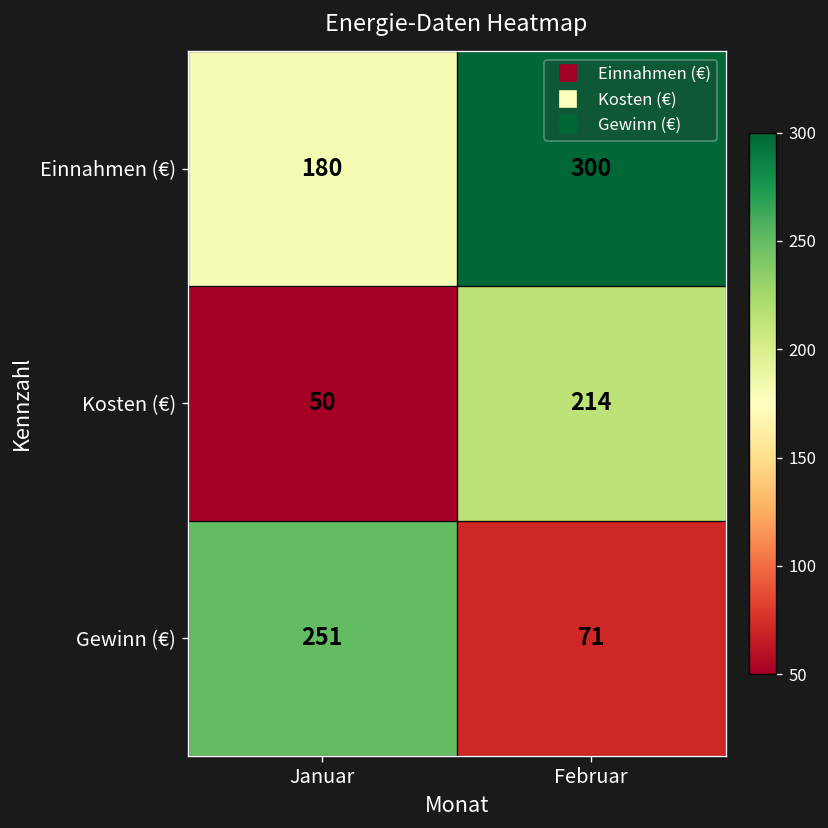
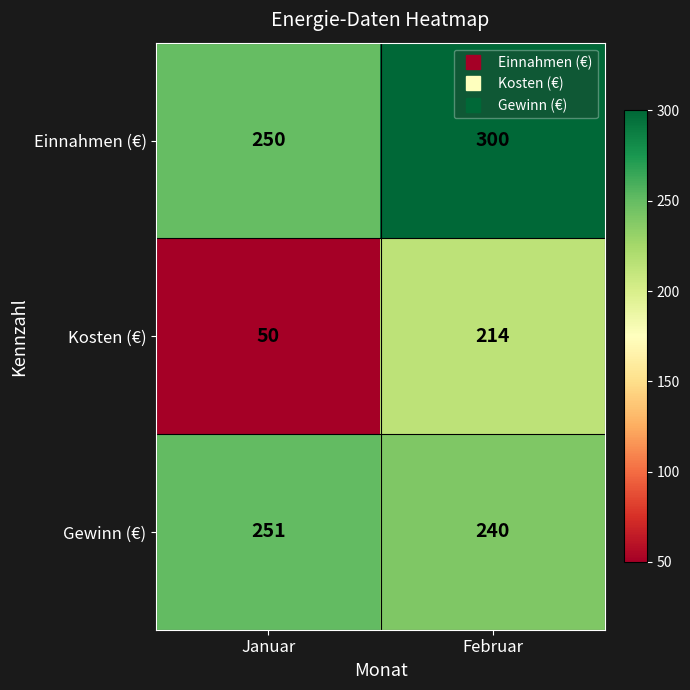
  {
    "Einnahmen (€)": {
-     "Januar": 180,
+     "Januar": 250,
      "Februar": 300
    },
    "Kosten (€)": {
      "Januar": 50,
      "Februar": 214
    },
    "Gewinn (€)": {
      "Januar": 251,
-     "Februar": 71
+     "Februar": 240
    }
  }
